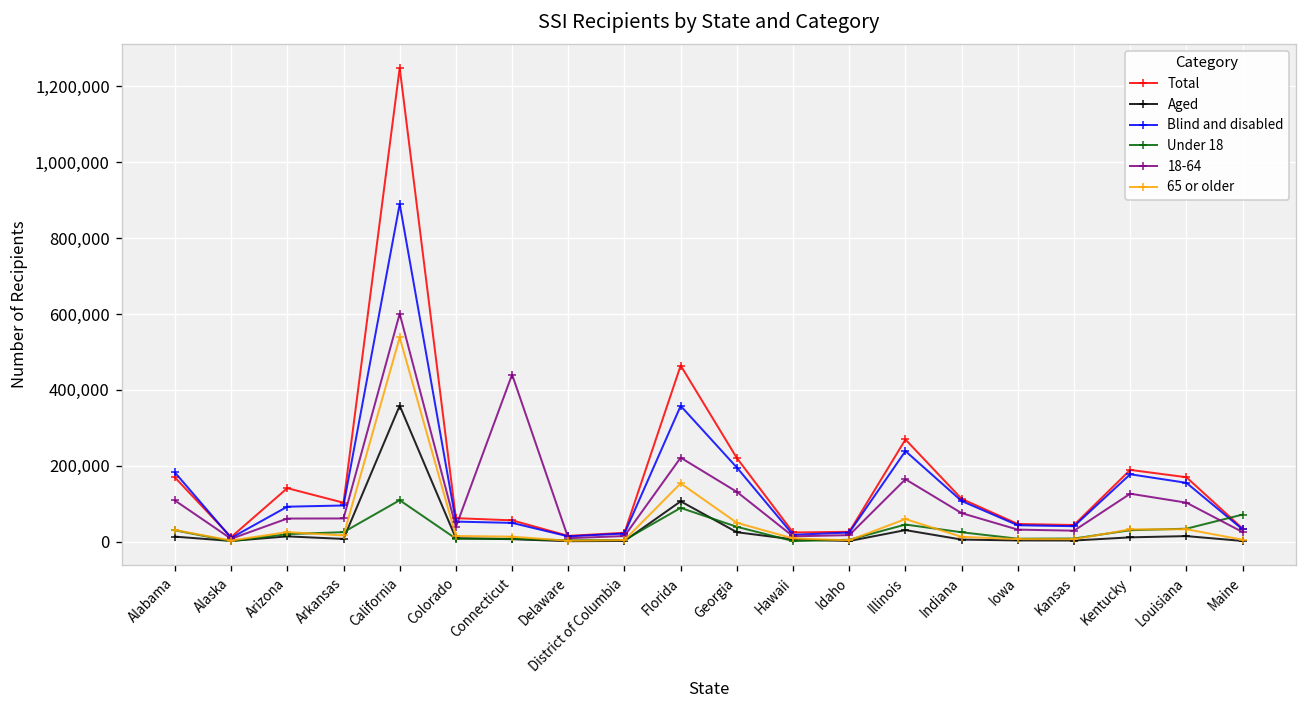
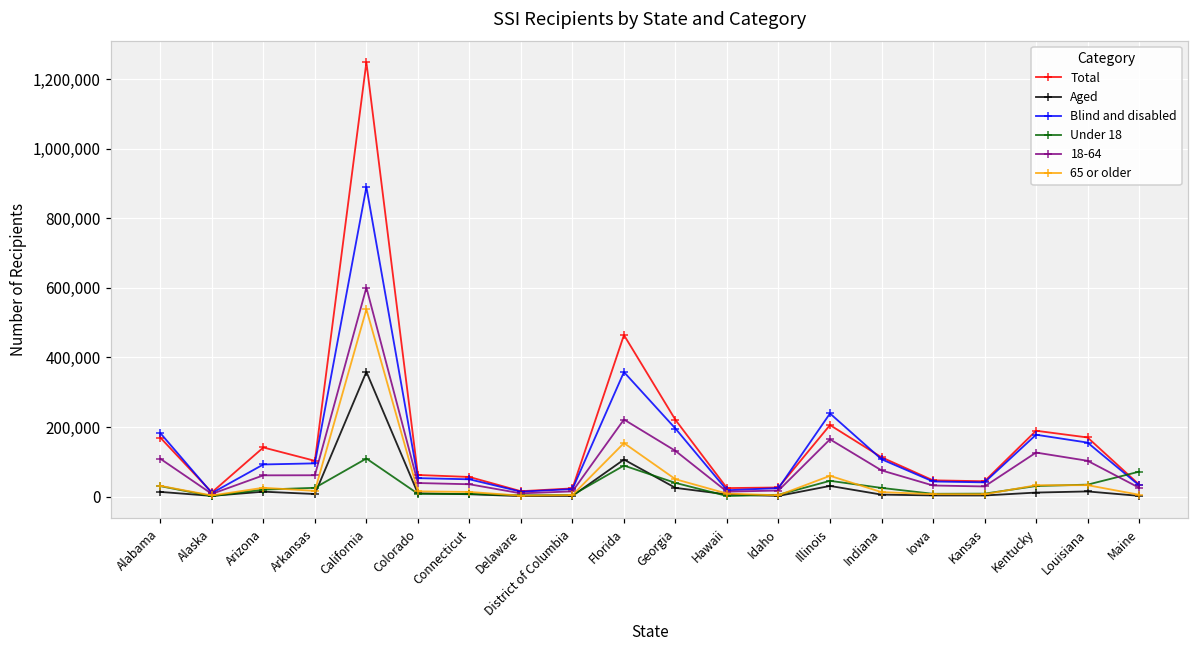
  {
    "Total": {
      "Alabama": "170,000",
      "Arizona": "140,000",
      "California": "1,250,000",
      "Colorado": "60,000",
      "Florida": "460,000",
      "Georgia": "220,000",
-     "Illinois": "270,000",
+     "Illinois": "210,000",
      "Kentucky": "190,000",
      "Louisiana": "170,000"
    },
    "Aged": {
      "Alabama": "10,000",
      "Arkansas": "10,000",
      "California": "360,000",
      "Florida": "110,000",
      "Georgia": "20,000",
      "Illinois": "30,000",
      "Kentucky": "10,000",
      "Louisiana": "10,000"
    },
    "Blind and disabled": {
      "Alabama": "180,000",
      "Arizona": "90,000",
      "California": "890,000",
      "Colorado": "50,000",
      "Florida": "360,000",
      "Georgia": "200,000",
      "Illinois": "240,000",
      "Kentucky": "180,000",
      "Louisiana": "160,000"
    },
    "Under 18": {
      "Arkansas": "30,000",
      "California": "110,000",
      "Florida": "90,000",
      "Georgia": "40,000",
      "Illinois": "50,000",
      "Indiana": "20,000",
      "Maine": "70,000"
    },
    "18-64": {
      "Alabama": "110,000",
      "Arizona": "60,000",
      "Arkansas": "60,000",
      "California": "600,000",
      "Colorado": "40,000",
-     "Connecticut": "440,000",
+     "Connecticut": "40,000",
      "Florida": "220,000",
      "Georgia": "130,000",
      "Illinois": "160,000",
      "Indiana": "80,000",
      "Iowa": "30,000",
      "Kansas": "30,000",
      "Kentucky": "130,000",
      "Louisiana": "100,000"
    },
    "65 or older": {
      "Arkansas": "20,000",
      "California": "540,000",
      "Florida": "150,000",
      "Georgia": "50,000",
      "Illinois": "60,000"
    }
  }
